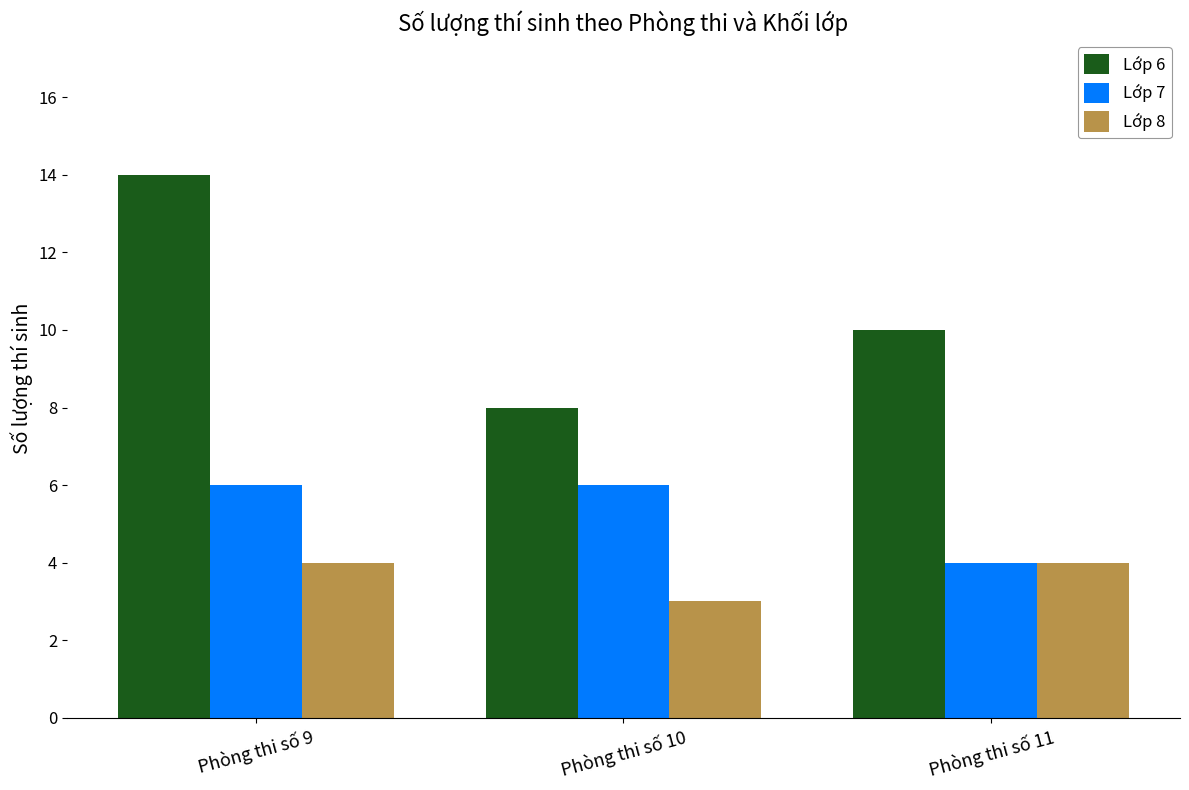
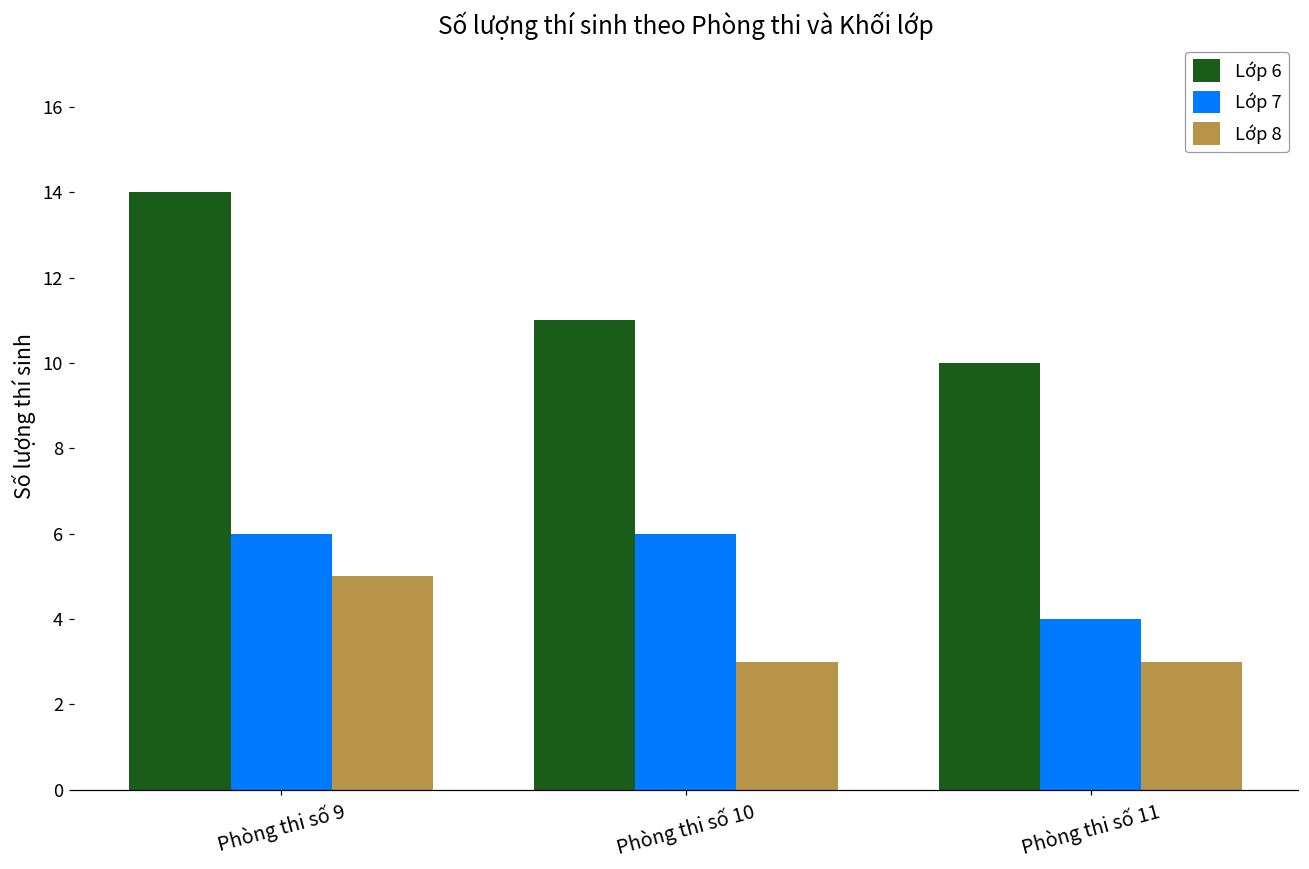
  {
    "Lớp 6": {
      "Phòng thi số 9": 14,
-     "Phòng thi số 10": 8,
+     "Phòng thi số 10": 11,
      "Phòng thi số 11": 10
    },
    "Lớp 7": {
      "Phòng thi số 9": 6,
      "Phòng thi số 10": 6,
      "Phòng thi số 11": 4
    },
    "Lớp 8": {
-     "Phòng thi số 9": 4,
+     "Phòng thi số 9": 5,
      "Phòng thi số 10": 3,
-     "Phòng thi số 11": 4
+     "Phòng thi số 11": 3
    }
  }
